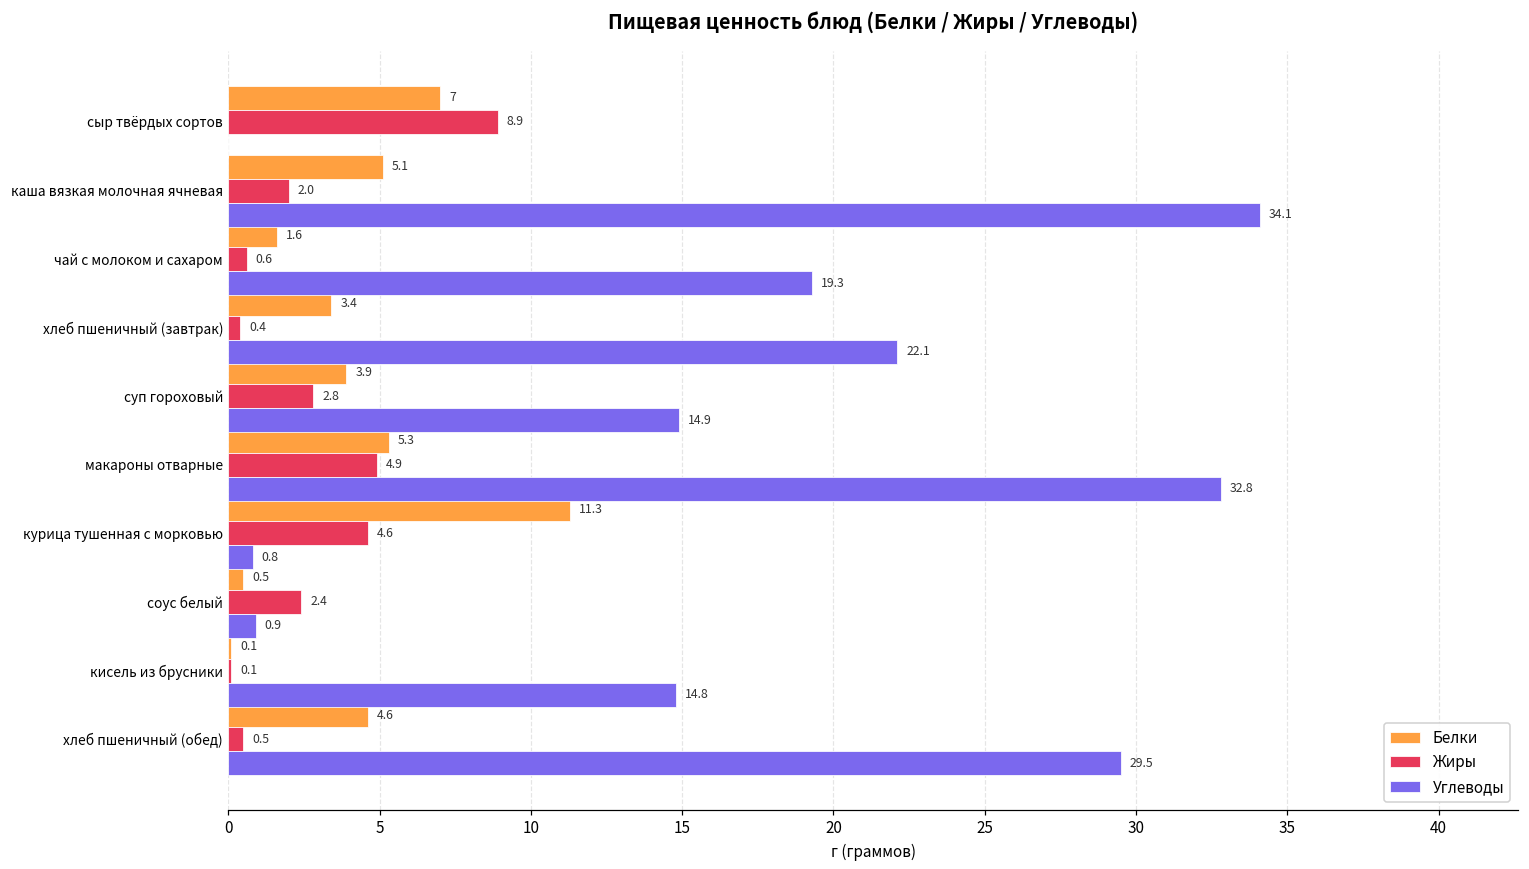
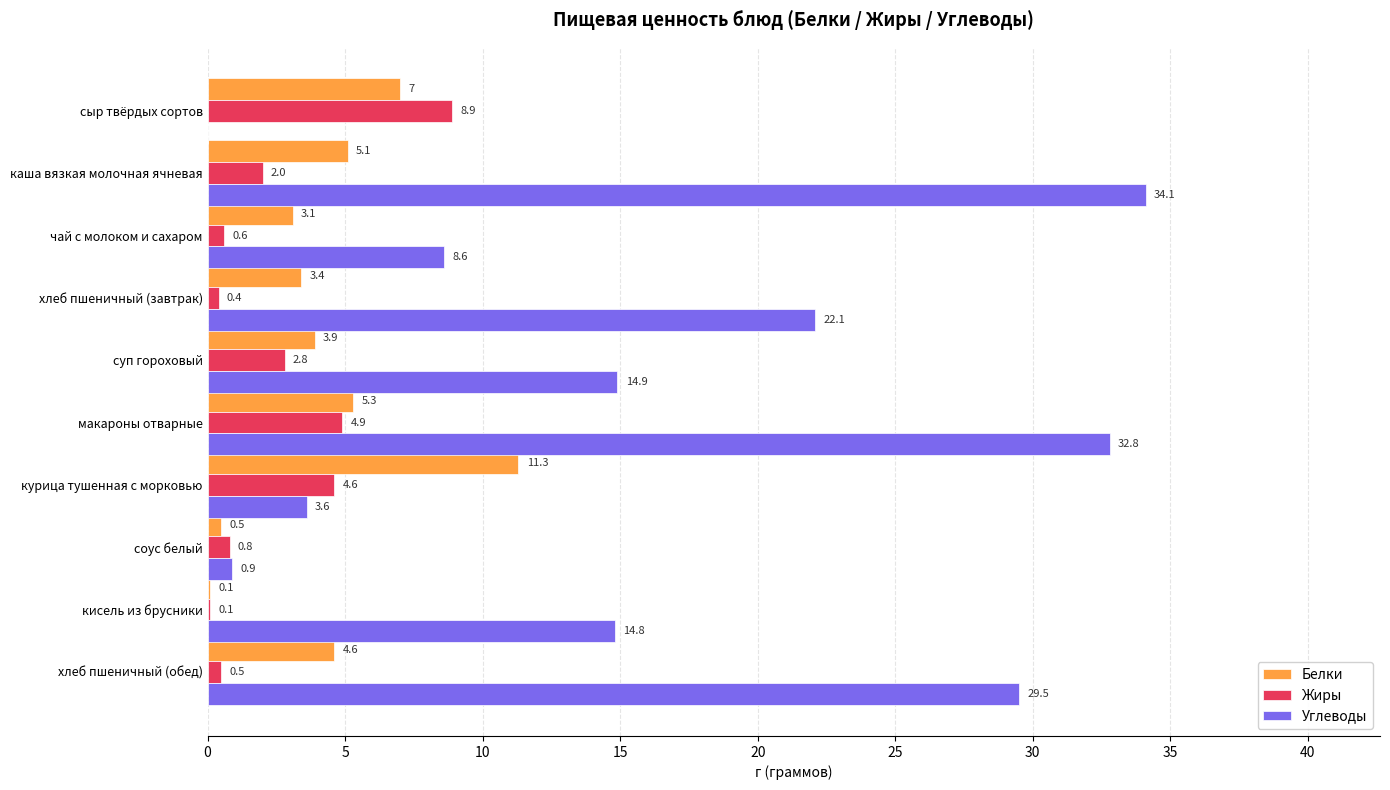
  {
    "Белки": {
      "сыр твёрдых сортов": 7,
      "каша вязкая молочная ячневая": 5.1,
-     "чай с молоком и сахаром": 1.6,
+     "чай с молоком и сахаром": 3.1,
      "хлеб пшеничный (завтрак)": 3.4,
      "суп гороховый": 3.9,
      "макароны отварные": 5.3,
      "курица тушенная с морковью": 11.3,
      "соус белый": 0.5,
      "кисель из брусники": 0.1,
      "хлеб пшеничный (обед)": 4.6
    },
    "Жиры": {
      "сыр твёрдых сортов": 8.9,
      "каша вязкая молочная ячневая": 2.0,
      "чай с молоком и сахаром": 0.6,
      "хлеб пшеничный (завтрак)": 0.4,
      "суп гороховый": 2.8,
      "макароны отварные": 4.9,
      "курица тушенная с морковью": 4.6,
-     "соус белый": 2.4,
+     "соус белый": 0.8,
      "кисель из брусники": 0.1,
      "хлеб пшеничный (обед)": 0.5
    },
    "Углеводы": {
      "каша вязкая молочная ячневая": 34.1,
-     "чай с молоком и сахаром": 19.3,
+     "чай с молоком и сахаром": 8.6,
      "хлеб пшеничный (завтрак)": 22.1,
      "суп гороховый": 14.9,
      "макароны отварные": 32.8,
-     "курица тушенная с морковью": 0.8,
+     "курица тушенная с морковью": 3.6,
      "соус белый": 0.9,
      "кисель из брусники": 14.8,
      "хлеб пшеничный (обед)": 29.5
    }
  }
